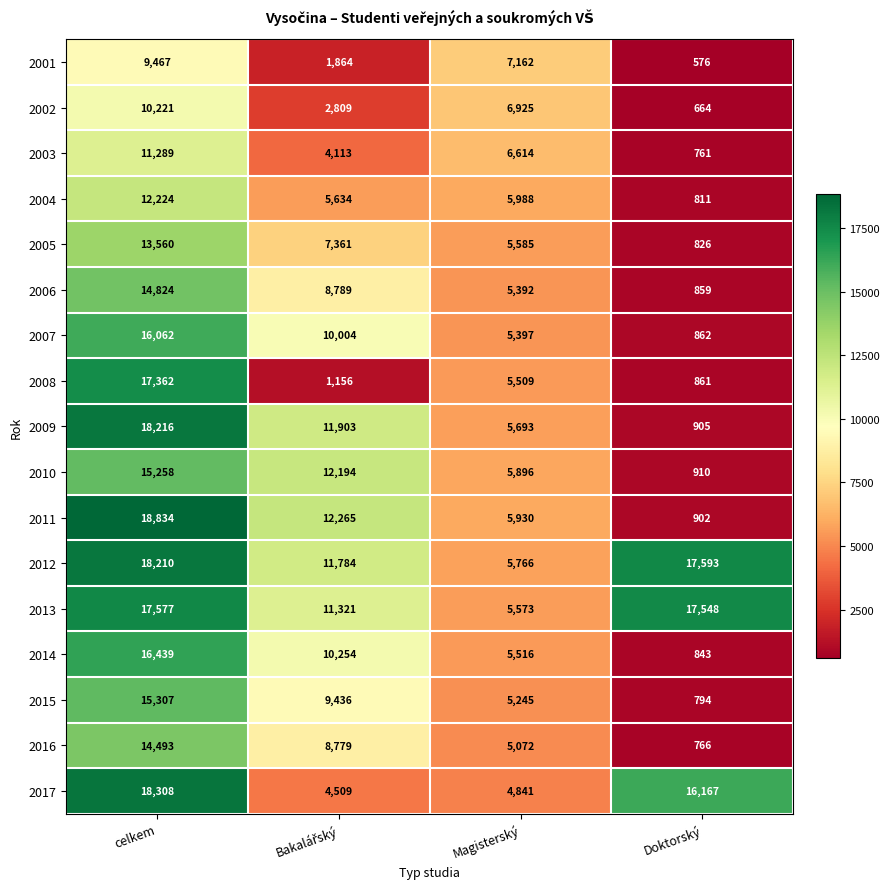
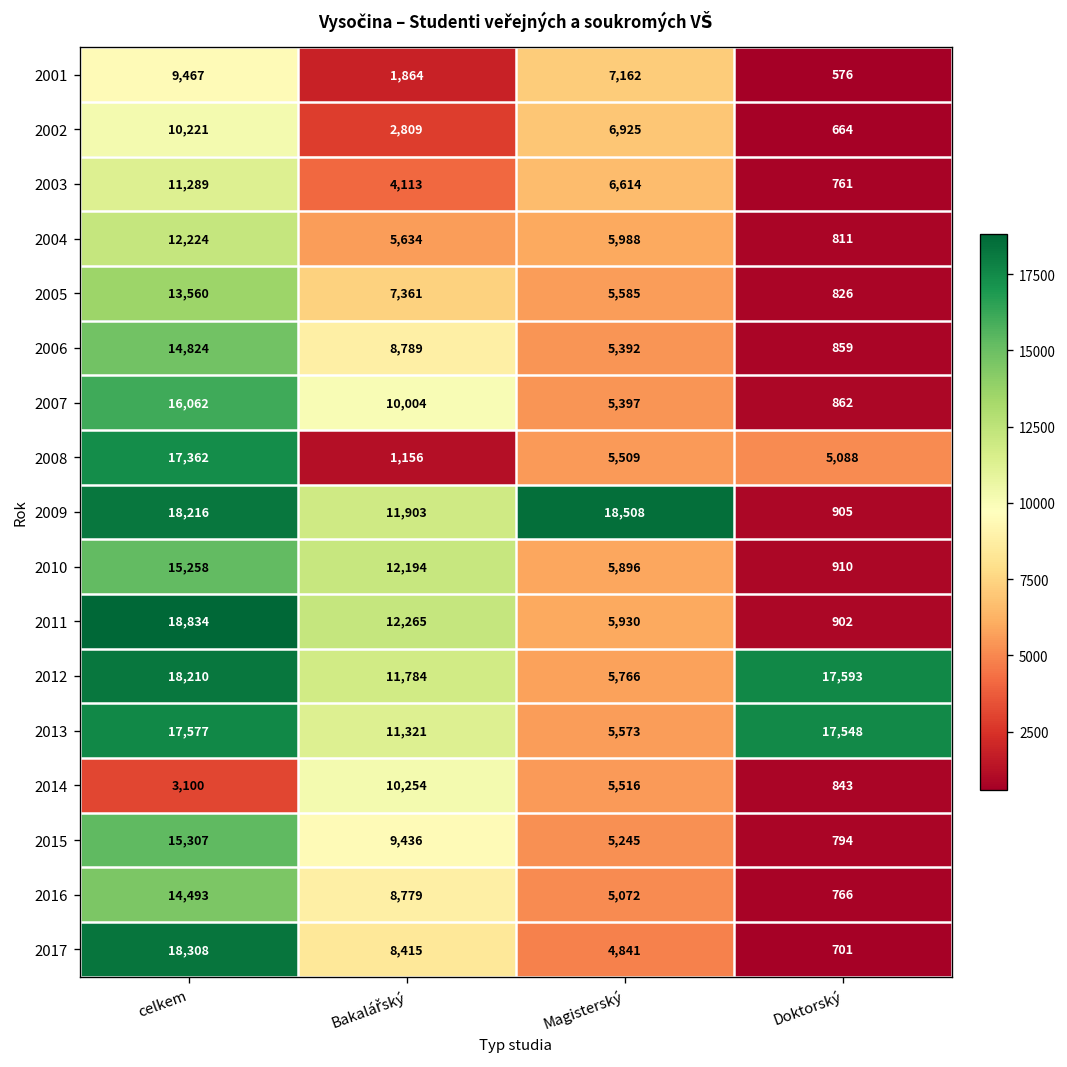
  {
    "2001": {
      "celkem": "9,467",
      "Bakalářský": "1,864",
      "Magisterský": "7,162",
      "Doktorský": "576"
    },
    "2002": {
      "celkem": "10,221",
      "Bakalářský": "2,809",
      "Magisterský": "6,925",
      "Doktorský": "664"
    },
    "2003": {
      "celkem": "11,289",
      "Bakalářský": "4,113",
      "Magisterský": "6,614",
      "Doktorský": "761"
    },
    "2004": {
      "celkem": "12,224",
      "Bakalářský": "5,634",
      "Magisterský": "5,988",
      "Doktorský": "811"
    },
    "2005": {
      "celkem": "13,560",
      "Bakalářský": "7,361",
      "Magisterský": "5,585",
      "Doktorský": "826"
    },
    "2006": {
      "celkem": "14,824",
      "Bakalářský": "8,789",
      "Magisterský": "5,392",
      "Doktorský": "859"
    },
    "2007": {
      "celkem": "16,062",
      "Bakalářský": "10,004",
      "Magisterský": "5,397",
      "Doktorský": "862"
    },
    "2008": {
      "celkem": "17,362",
      "Bakalářský": "1,156",
      "Magisterský": "5,509",
-     "Doktorský": "861"
+     "Doktorský": "5,088"
    },
    "2009": {
      "celkem": "18,216",
      "Bakalářský": "11,903",
-     "Magisterský": "5,693",
+     "Magisterský": "18,508",
      "Doktorský": "905"
    },
    "2010": {
      "celkem": "15,258",
      "Bakalářský": "12,194",
      "Magisterský": "5,896",
      "Doktorský": "910"
    },
    "2011": {
      "celkem": "18,834",
      "Bakalářský": "12,265",
      "Magisterský": "5,930",
      "Doktorský": "902"
    },
    "2012": {
      "celkem": "18,210",
      "Bakalářský": "11,784",
      "Magisterský": "5,766",
      "Doktorský": "17,593"
    },
    "2013": {
      "celkem": "17,577",
      "Bakalářský": "11,321",
      "Magisterský": "5,573",
      "Doktorský": "17,548"
    },
    "2014": {
-     "celkem": "16,439",
+     "celkem": "3,100",
      "Bakalářský": "10,254",
      "Magisterský": "5,516",
      "Doktorský": "843"
    },
    "2015": {
      "celkem": "15,307",
      "Bakalářský": "9,436",
      "Magisterský": "5,245",
      "Doktorský": "794"
    },
    "2016": {
      "celkem": "14,493",
      "Bakalářský": "8,779",
      "Magisterský": "5,072",
      "Doktorský": "766"
    },
    "2017": {
      "celkem": "18,308",
-     "Bakalářský": "4,509",
+     "Bakalářský": "8,415",
      "Magisterský": "4,841",
-     "Doktorský": "16,167"
+     "Doktorský": "701"
    }
  }
